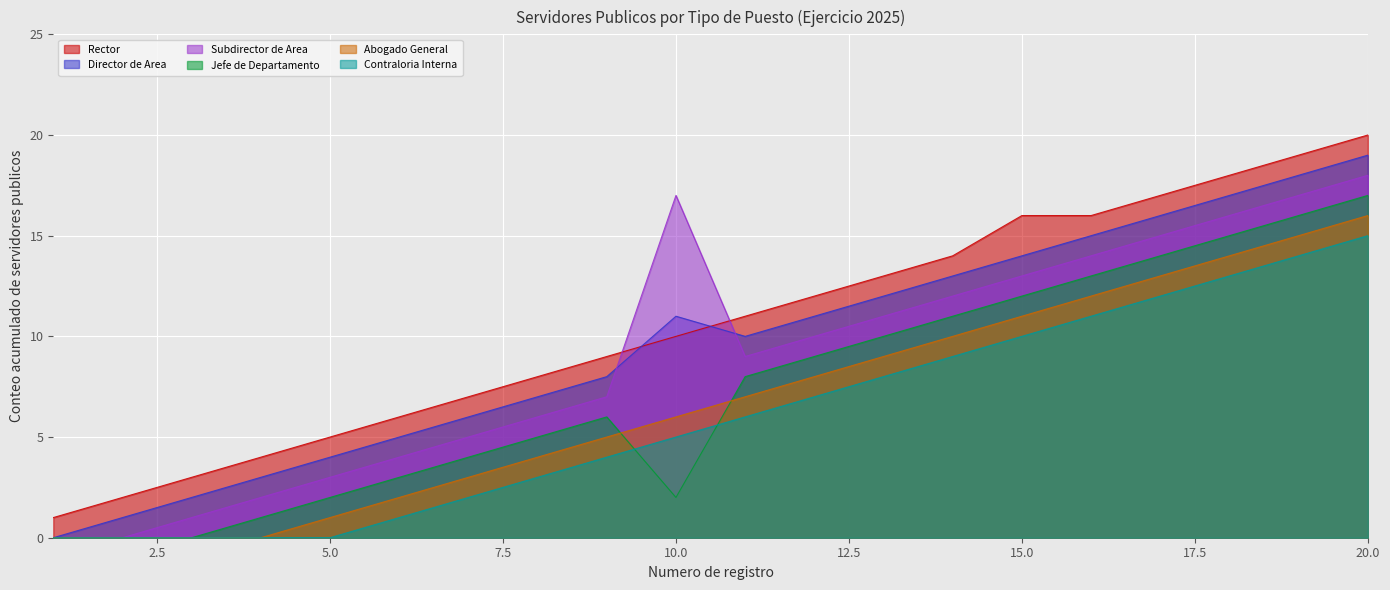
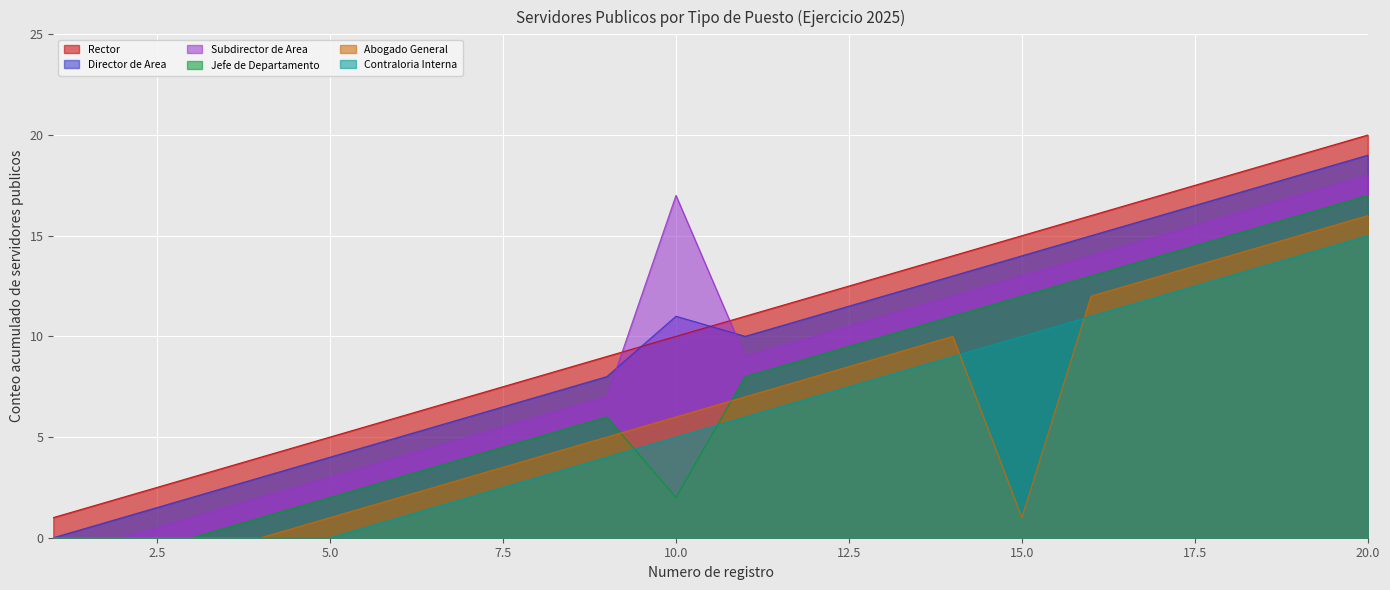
  {
    "Rector": {
      "5.0": 5,
      "10.0": 10,
-     "15.0": 16,
+     "15.0": 15,
      "20.0": 20
    },
    "Director de Area": {
      "5.0": 4,
      "10.0": 11,
      "15.0": 14,
      "20.0": 19
    },
    "Subdirector de Area": {
      "5.0": 3,
      "10.0": 17,
      "15.0": 13,
      "20.0": 18
    },
    "Jefe de Departamento": {
      "5.0": 2,
      "10.0": 2,
      "15.0": 12,
      "20.0": 17
    },
    "Abogado General": {
      "5.0": 1,
      "10.0": 6,
-     "15.0": 11,
+     "15.0": 1,
      "20.0": 16
    },
    "Contraloria Interna": {
      "5.0": 0,
      "10.0": 5,
      "15.0": 10,
      "20.0": 15
    }
  }
